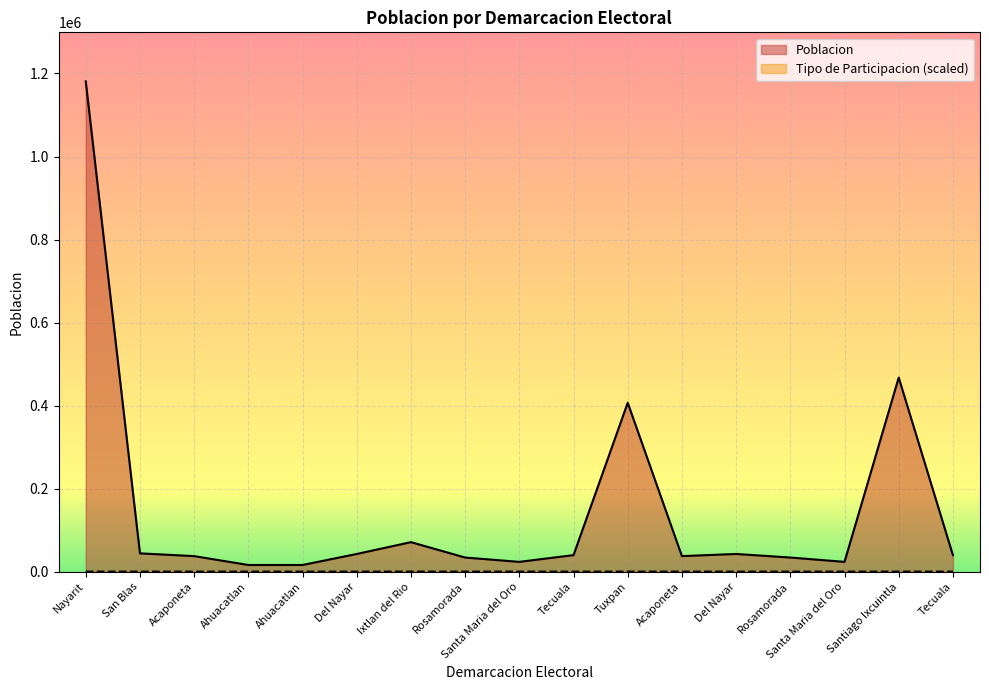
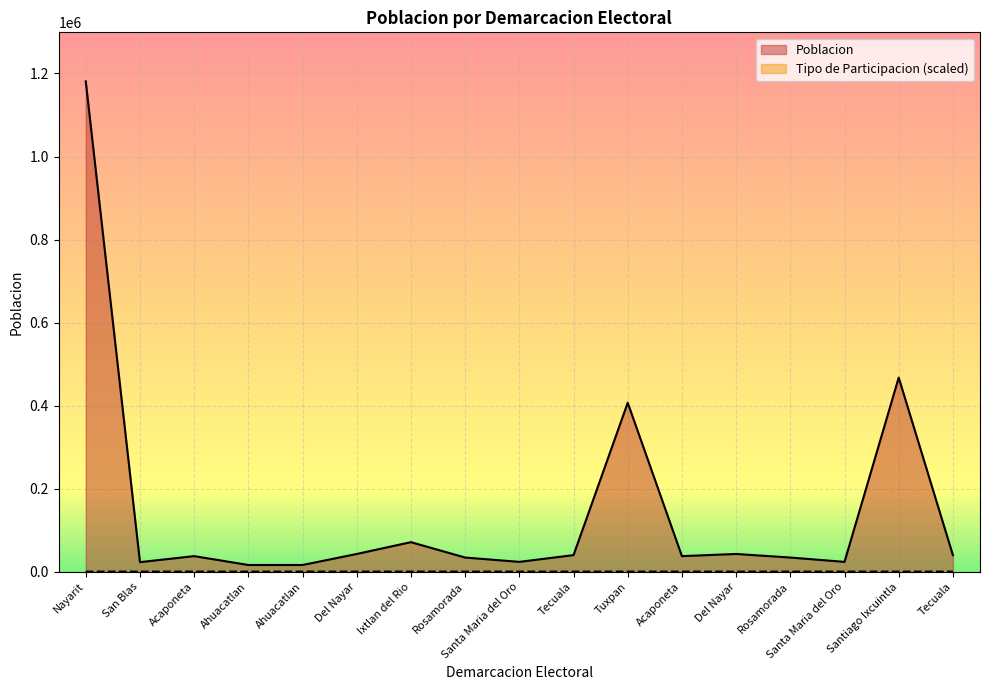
  {
    "Poblacion": {
      "Nayarit": 1180000,
-     "San Blas": 40000,
+     "San Blas": 20000,
      "Ixtlan del Rio": 70000,
      "Tuxpan": 410000,
      "Santiago Ixcuintla": 470000
    },
    "Tipo de Participacion (scaled)": {
      "Nayarit": 0,
      "San Blas": 0,
      "Ixtlan del Rio": 0,
      "Tuxpan": 0,
      "Santiago Ixcuintla": 0
    }
  }
